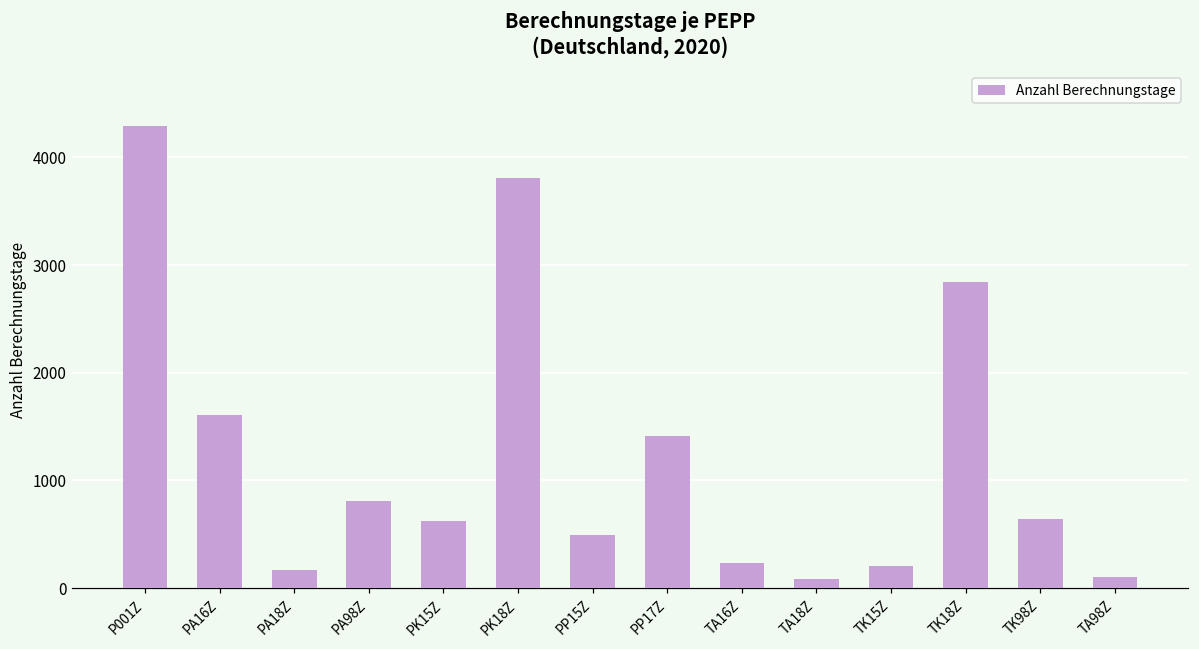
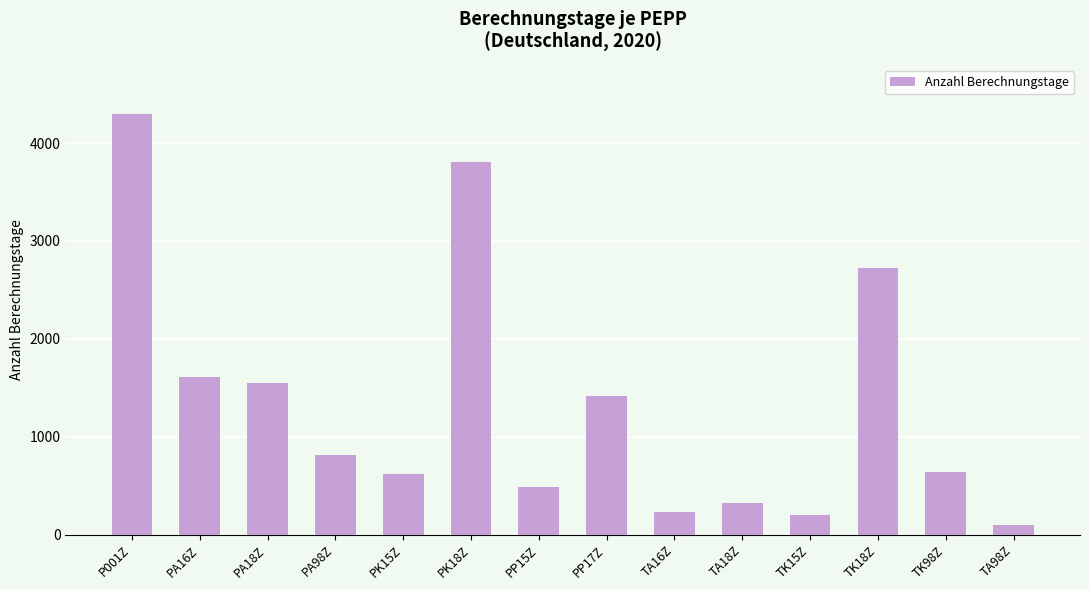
  {
    "P001Z": 4300,
    "PA16Z": 1600,
-   "PA18Z": 200,
+   "PA18Z": 1500,
    "PA98Z": 800,
    "PK15Z": 600,
    "PK18Z": 3800,
    "PP15Z": 500,
    "PP17Z": 1400,
    "TA16Z": 200,
-   "TA18Z": 100,
+   "TA18Z": 300,
    "TK15Z": 200,
-   "TK18Z": 2800,
+   "TK18Z": 2700,
    "TK98Z": 600,
    "TA98Z": 100
  }
